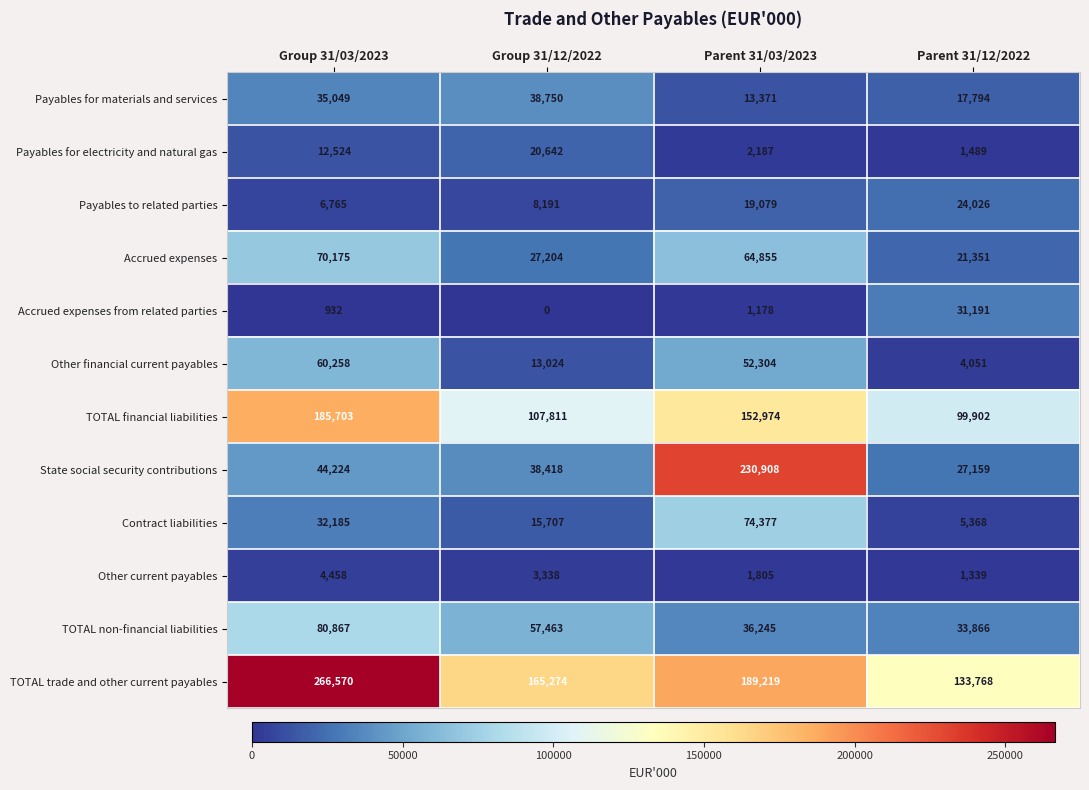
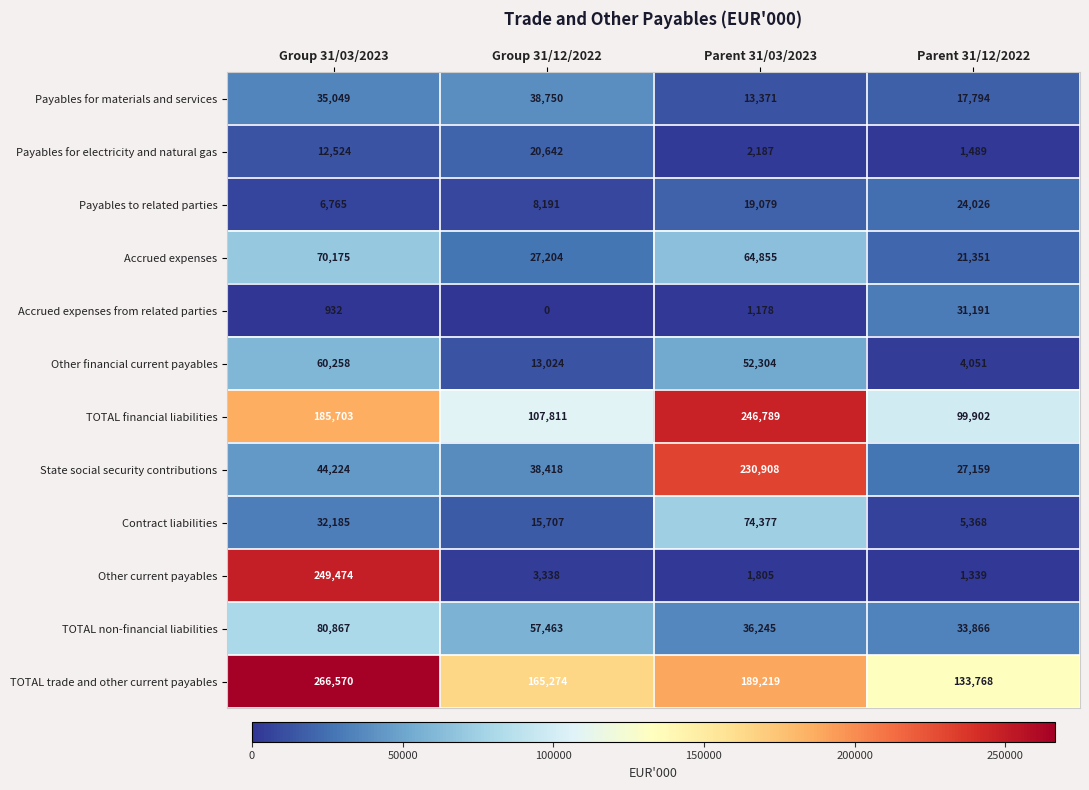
  {
    "Payables for materials and services": {
      "Group 31/03/2023": "35,049",
      "Group 31/12/2022": "38,750",
      "Parent 31/03/2023": "13,371",
      "Parent 31/12/2022": "17,794"
    },
    "Payables for electricity and natural gas": {
      "Group 31/03/2023": "12,524",
      "Group 31/12/2022": "20,642",
      "Parent 31/03/2023": "2,187",
      "Parent 31/12/2022": "1,489"
    },
    "Payables to related parties": {
      "Group 31/03/2023": "6,765",
      "Group 31/12/2022": "8,191",
      "Parent 31/03/2023": "19,079",
      "Parent 31/12/2022": "24,026"
    },
    "Accrued expenses": {
      "Group 31/03/2023": "70,175",
      "Group 31/12/2022": "27,204",
      "Parent 31/03/2023": "64,855",
      "Parent 31/12/2022": "21,351"
    },
    "Accrued expenses from related parties": {
      "Group 31/03/2023": "932",
      "Group 31/12/2022": "0",
      "Parent 31/03/2023": "1,178",
      "Parent 31/12/2022": "31,191"
    },
    "Other financial current payables": {
      "Group 31/03/2023": "60,258",
      "Group 31/12/2022": "13,024",
      "Parent 31/03/2023": "52,304",
      "Parent 31/12/2022": "4,051"
    },
    "TOTAL financial liabilities": {
      "Group 31/03/2023": "185,703",
      "Group 31/12/2022": "107,811",
-     "Parent 31/03/2023": "152,974",
+     "Parent 31/03/2023": "246,789",
      "Parent 31/12/2022": "99,902"
    },
    "State social security contributions": {
      "Group 31/03/2023": "44,224",
      "Group 31/12/2022": "38,418",
      "Parent 31/03/2023": "230,908",
      "Parent 31/12/2022": "27,159"
    },
    "Contract liabilities": {
      "Group 31/03/2023": "32,185",
      "Group 31/12/2022": "15,707",
      "Parent 31/03/2023": "74,377",
      "Parent 31/12/2022": "5,368"
    },
    "Other current payables": {
-     "Group 31/03/2023": "4,458",
+     "Group 31/03/2023": "249,474",
      "Group 31/12/2022": "3,338",
      "Parent 31/03/2023": "1,805",
      "Parent 31/12/2022": "1,339"
    },
    "TOTAL non-financial liabilities": {
      "Group 31/03/2023": "80,867",
      "Group 31/12/2022": "57,463",
      "Parent 31/03/2023": "36,245",
      "Parent 31/12/2022": "33,866"
    },
    "TOTAL trade and other current payables": {
      "Group 31/03/2023": "266,570",
      "Group 31/12/2022": "165,274",
      "Parent 31/03/2023": "189,219",
      "Parent 31/12/2022": "133,768"
    }
  }
